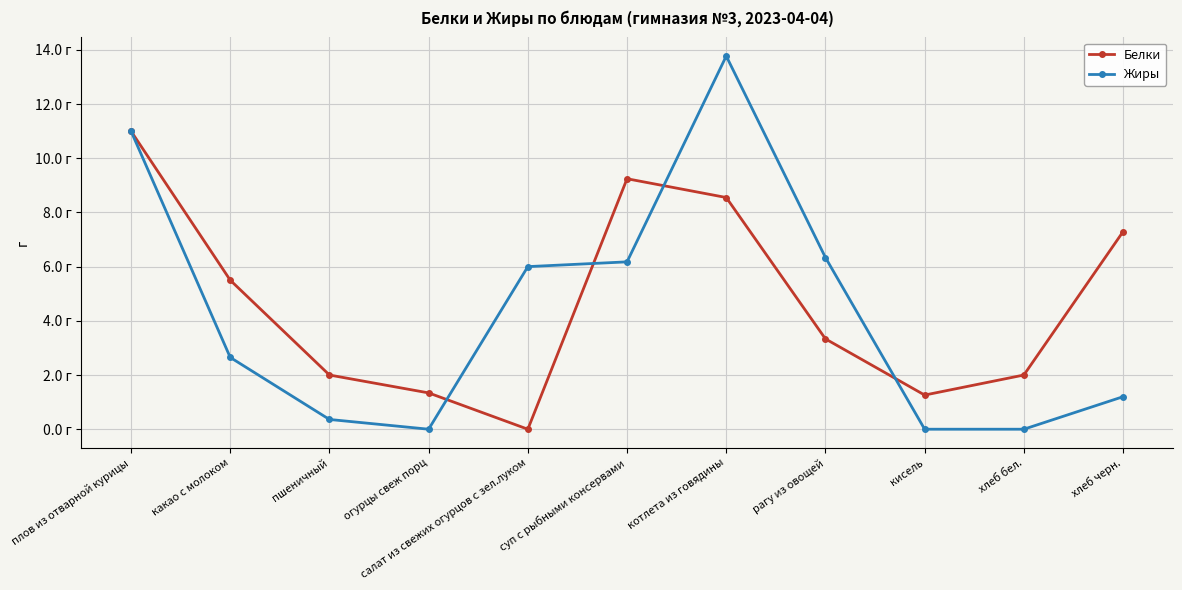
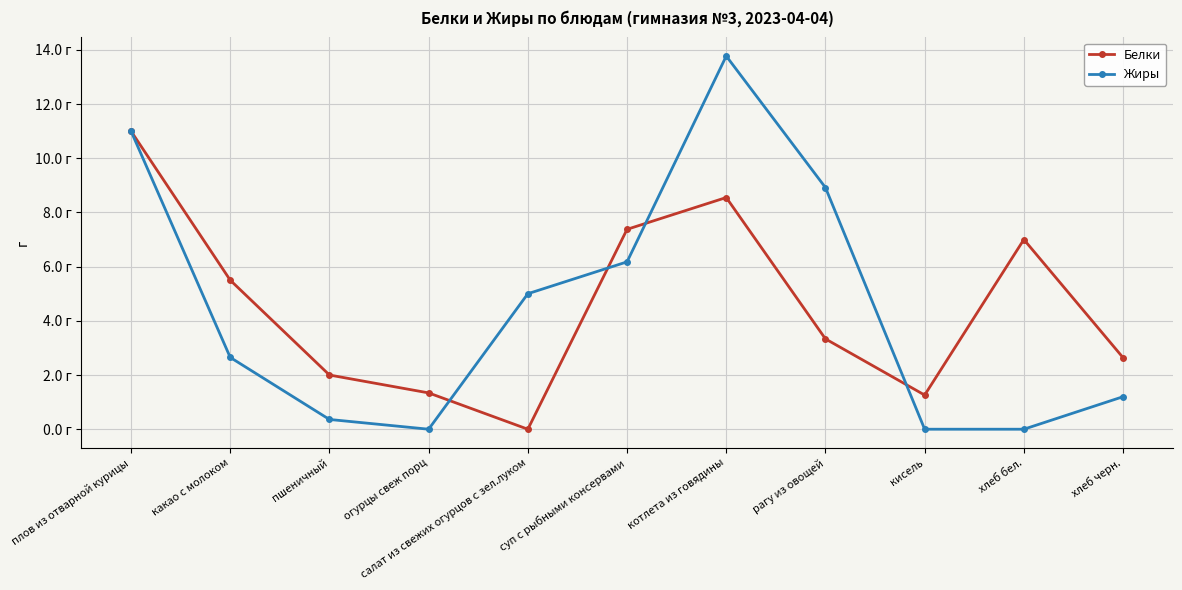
  {
    "Белки": {
      "какао с молоком": "5.5 г",
      "пшеничный": "2.0 г",
      "огурцы свеж порц": "1.3 г",
      "салат из свежих огурцов с зел.луком": "0.0 г",
-     "суп с рыбными консервами": "9.2 г",
+     "суп с рыбными консервами": "7.4 г",
      "котлета из говядины": "8.6 г",
      "рагу из овощей": "3.3 г",
      "кисель": "1.3 г",
-     "хлеб бел.": "2 г",
-     "хлеб черн.": "7.3 г"
+     "хлеб бел.": "7 г",
+     "хлеб черн.": "2.6 г"
    },
    "Жиры": {
      "какао с молоком": "2.7 г",
      "пшеничный": "0.4 г",
      "огурцы свеж порц": "0.0 г",
-     "салат из свежих огурцов с зел.луком": "6 г",
+     "салат из свежих огурцов с зел.луком": "5 г",
      "суп с рыбными консервами": "6.2 г",
      "котлета из говядины": "13.8 г",
-     "рагу из овощей": "6.3 г",
+     "рагу из овощей": "8.9 г",
      "кисель": "0.0 г",
      "хлеб бел.": "0.0 г",
      "хлеб черн.": "1.2 г"
    }
  }
